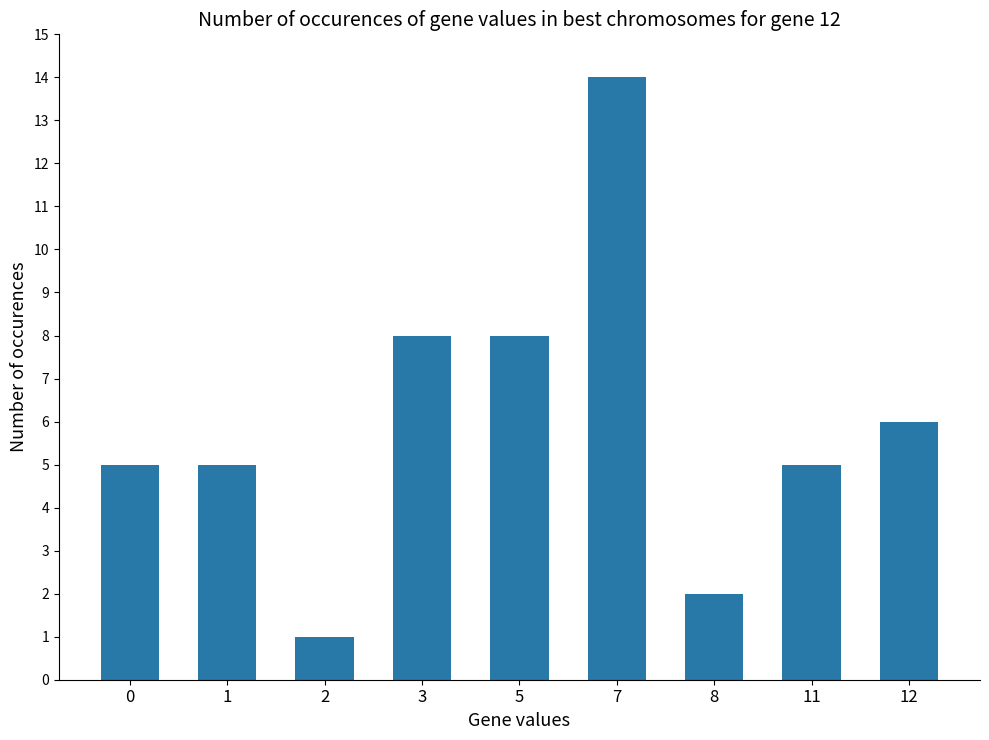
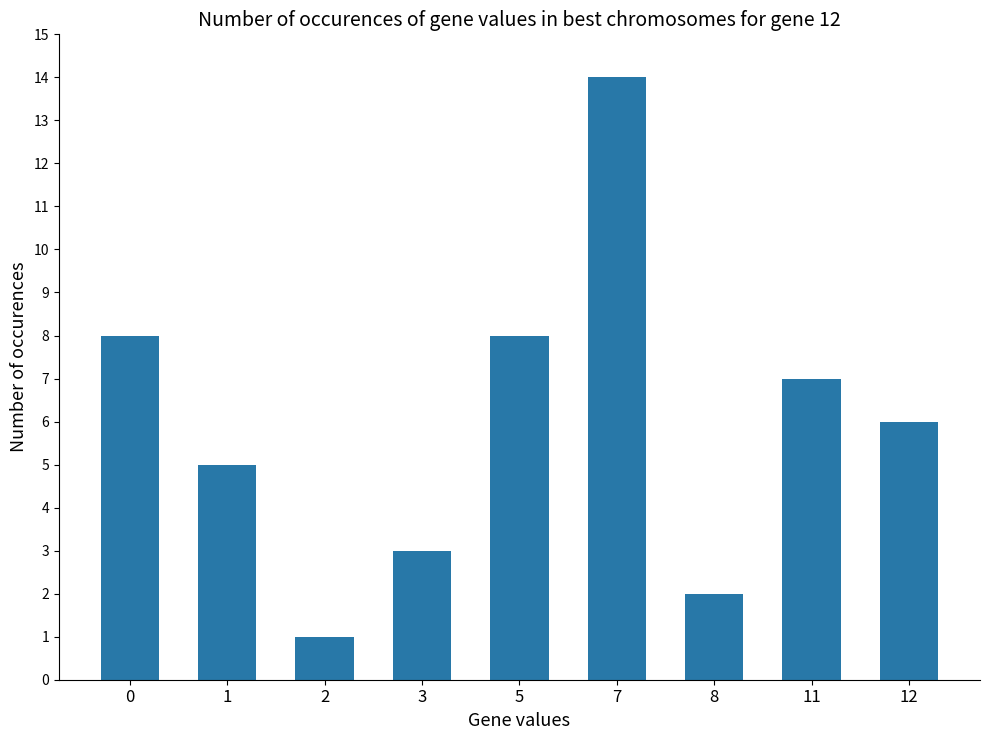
  {
-   "0": 5,
+   "0": 8,
    "1": 5,
    "2": 1,
-   "3": 8,
+   "3": 3,
    "5": 8,
    "7": 14,
    "8": 2,
-   "11": 5,
+   "11": 7,
    "12": 6
  }
